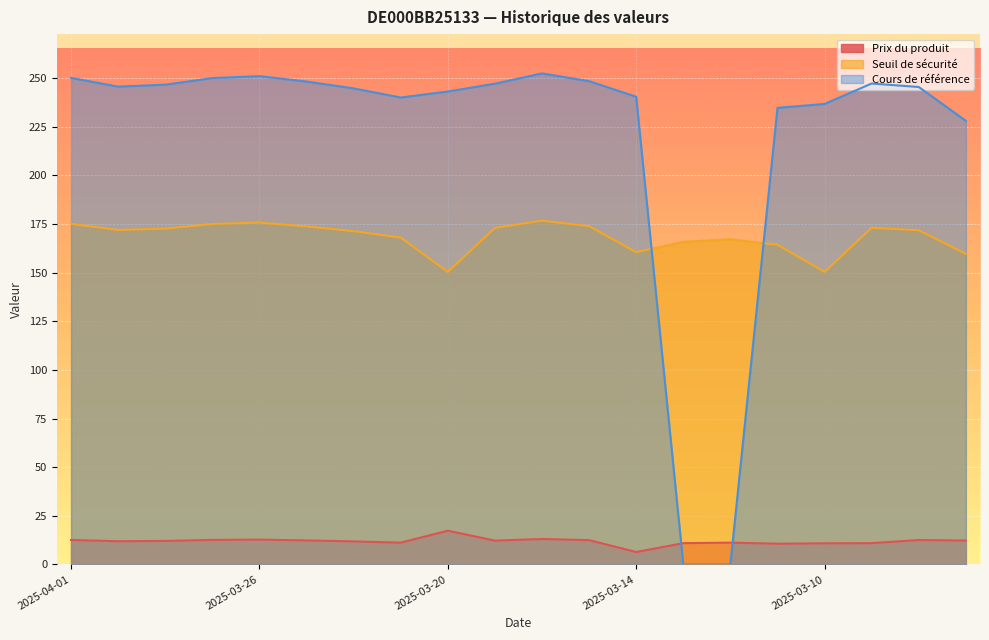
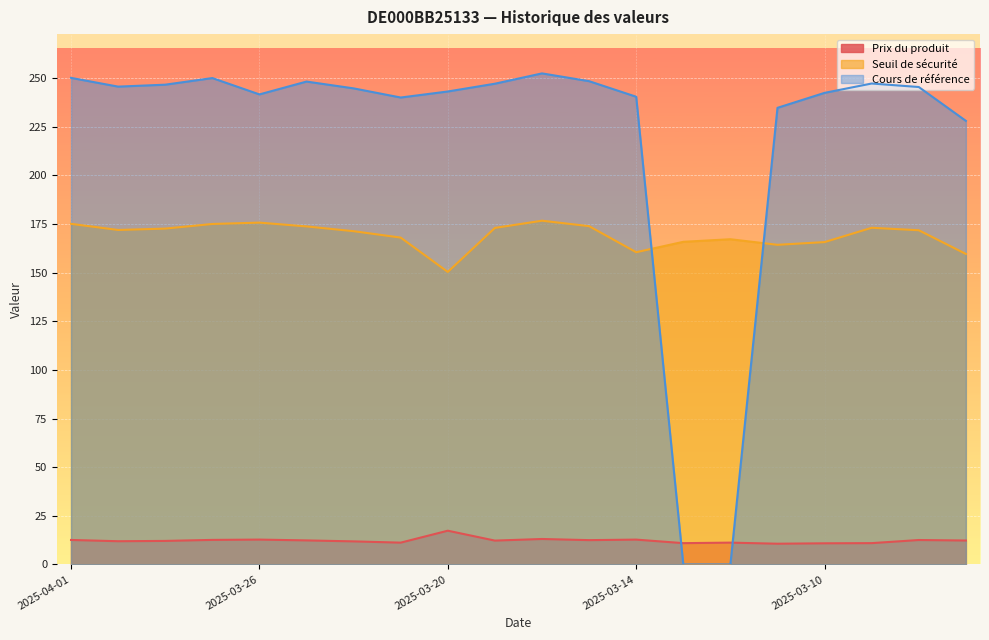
  {
    "Prix du produit": {
      "2025-04-01": 13,
      "2025-03-26": 13,
      "2025-03-20": 17,
-     "2025-03-14": 6,
+     "2025-03-14": 13,
      "2025-03-10": 11
    },
    "Seuil de sécurité": {
      "2025-04-01": 175,
      "2025-03-26": 176,
      "2025-03-20": 150,
      "2025-03-14": 160,
-     "2025-03-10": 150
+     "2025-03-10": 166
    },
    "Cours de référence": {
      "2025-04-01": 250,
-     "2025-03-26": 251,
+     "2025-03-26": 242,
      "2025-03-20": 243,
      "2025-03-14": 240,
-     "2025-03-10": 237
+     "2025-03-10": 242
    }
  }
